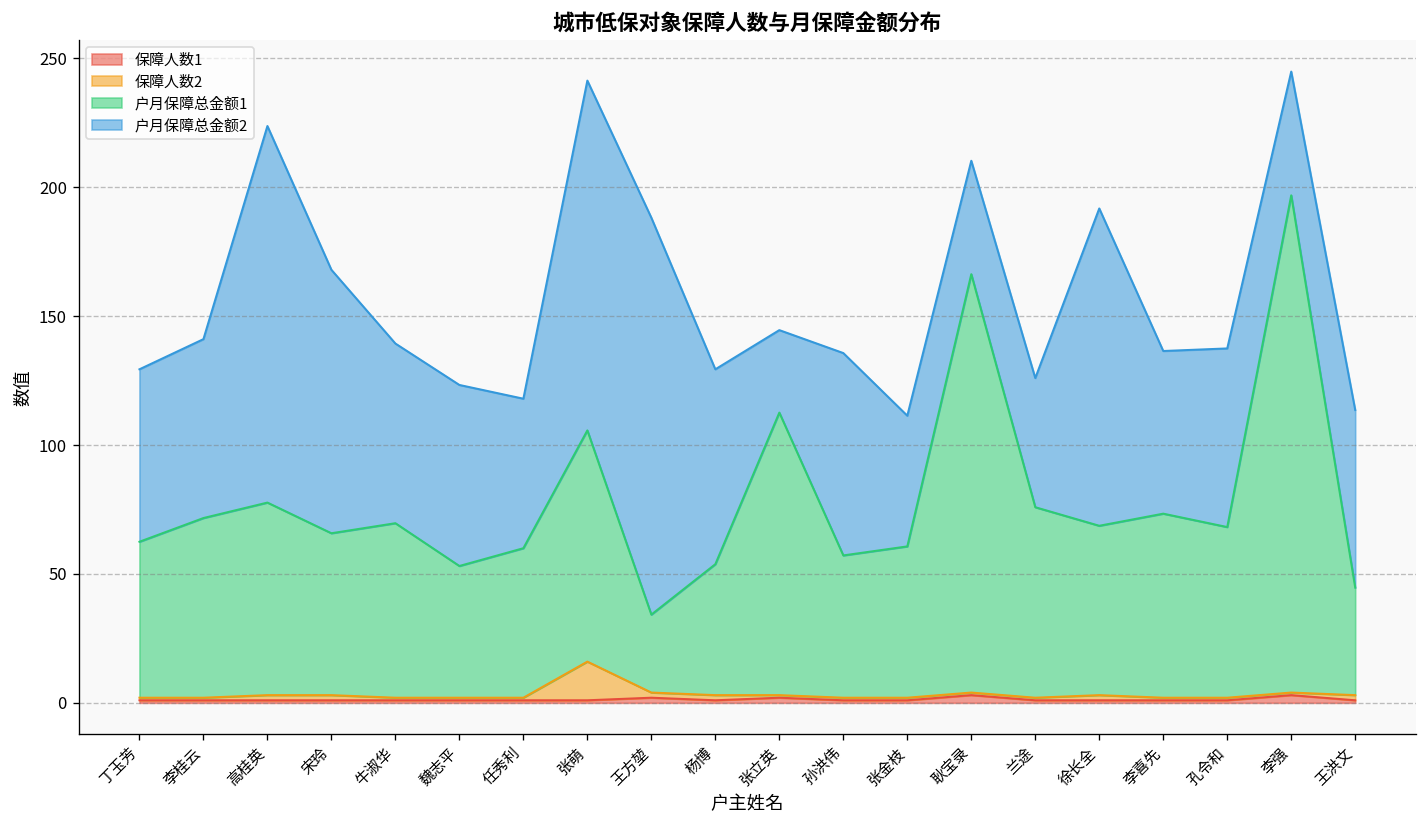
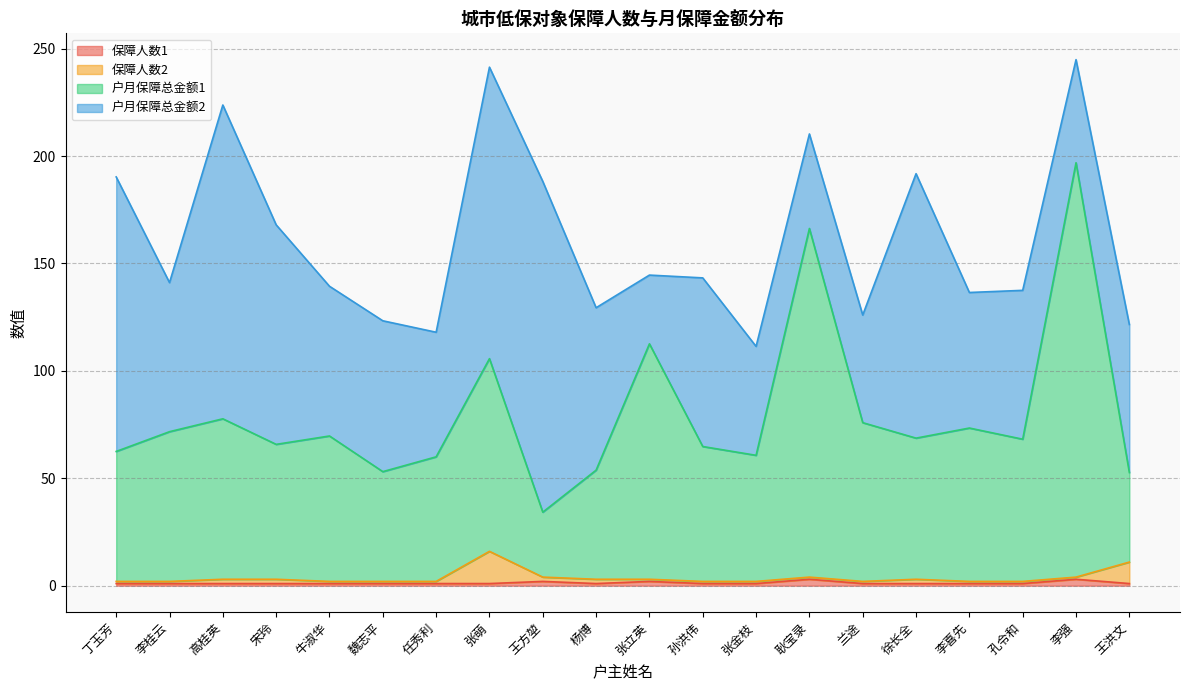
  {
    "保障人数1": {
      "高桂英": 1,
      "宋玲": 1,
      "张萌": 1,
      "王方堃": 2,
      "杨博": 1,
      "徐长全": 1,
      "王洪文": 1
    },
    "保障人数2": {
      "高桂英": 2,
      "宋玲": 2,
      "张萌": 15,
      "王方堃": 2,
      "杨博": 2,
      "徐长全": 2,
-     "王洪文": 2
+     "王洪文": 10
    },
    "户月保障总金额1": {
      "丁玉芳": 61,
      "李桂云": 70,
      "高桂英": 75,
      "宋玲": 63,
      "牛淑华": 68,
      "魏志平": 51,
      "任秀利": 58,
      "张萌": 90,
      "王方堃": 30,
      "杨博": 51,
      "张立英": 110,
-     "孙洪伟": 55,
+     "孙洪伟": 63,
      "张金枝": 59,
      "耿宝录": 162,
      "兰途": 74,
      "徐长全": 66,
      "李喜先": 71,
      "孔令和": 66,
      "李强": 193,
      "王洪文": 42
    },
    "户月保障总金额2": {
-     "丁玉芳": 67,
+     "丁玉芳": 128,
      "李桂云": 69,
      "高桂英": 146,
      "宋玲": 102,
      "牛淑华": 70,
      "魏志平": 70,
      "任秀利": 58,
      "张萌": 136,
      "王方堃": 154,
      "杨博": 76,
      "张立英": 32,
      "孙洪伟": 79,
      "张金枝": 51,
      "耿宝录": 44,
      "兰途": 50,
      "徐长全": 123,
      "李喜先": 63,
      "孔令和": 69,
      "李强": 48,
      "王洪文": 69
    }
  }
